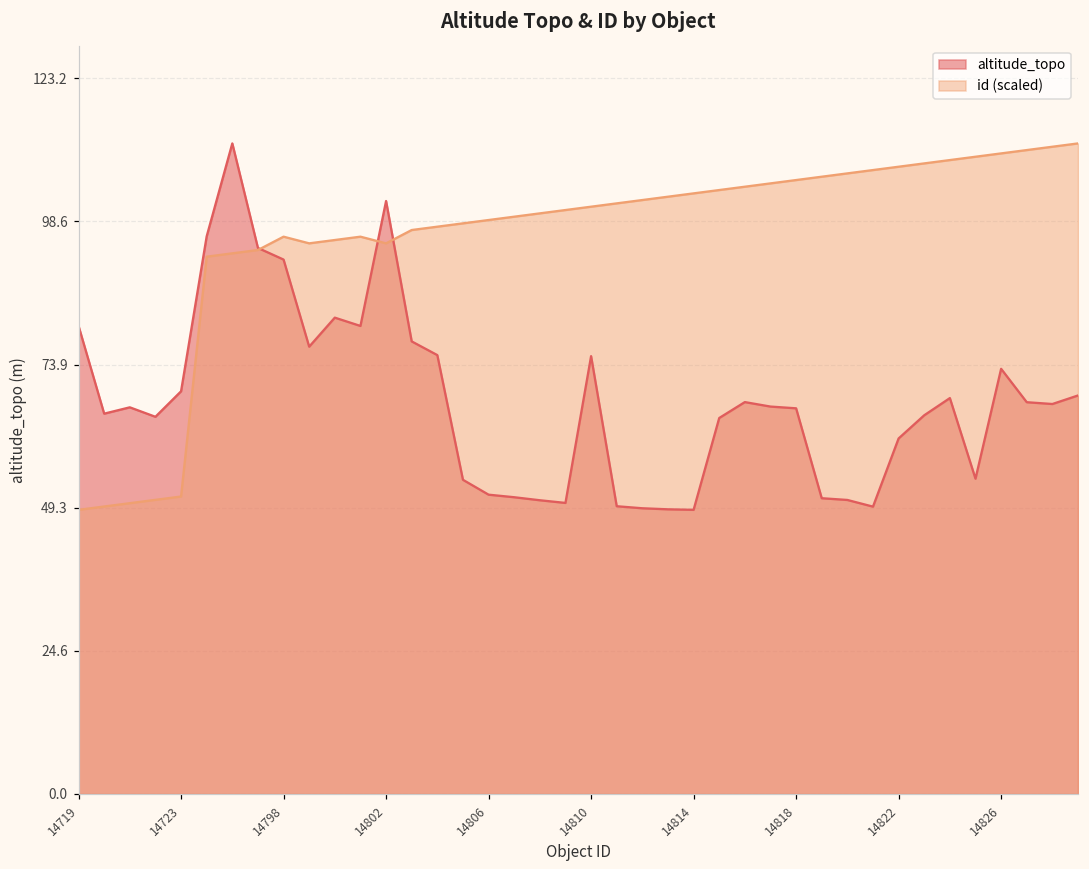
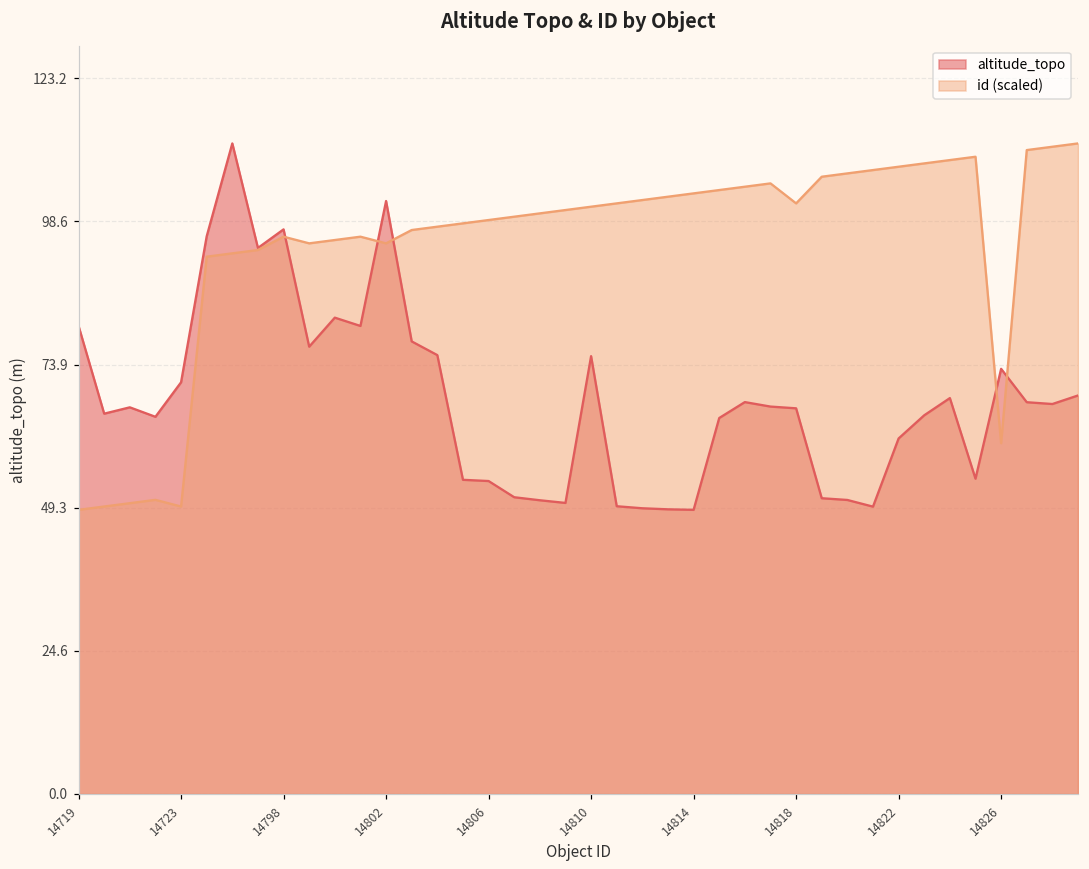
  {
    "altitude_topo": {
      "14719": 81,
-     "14723": 69,
-     "14798": 92,
+     "14723": 71,
+     "14798": 97,
      "14802": 102,
-     "14806": 52,
+     "14806": 54,
      "14810": 75,
      "14814": 49,
      "14818": 66,
      "14822": 61,
      "14826": 73
    },
    "id (scaled)": {
      "14719": 49,
-     "14723": 51,
+     "14723": 49,
      "14798": 96,
      "14802": 95,
      "14806": 99,
      "14810": 101,
      "14814": 103,
-     "14818": 106,
+     "14818": 102,
      "14822": 108,
-     "14826": 110
+     "14826": 60
    }
  }
